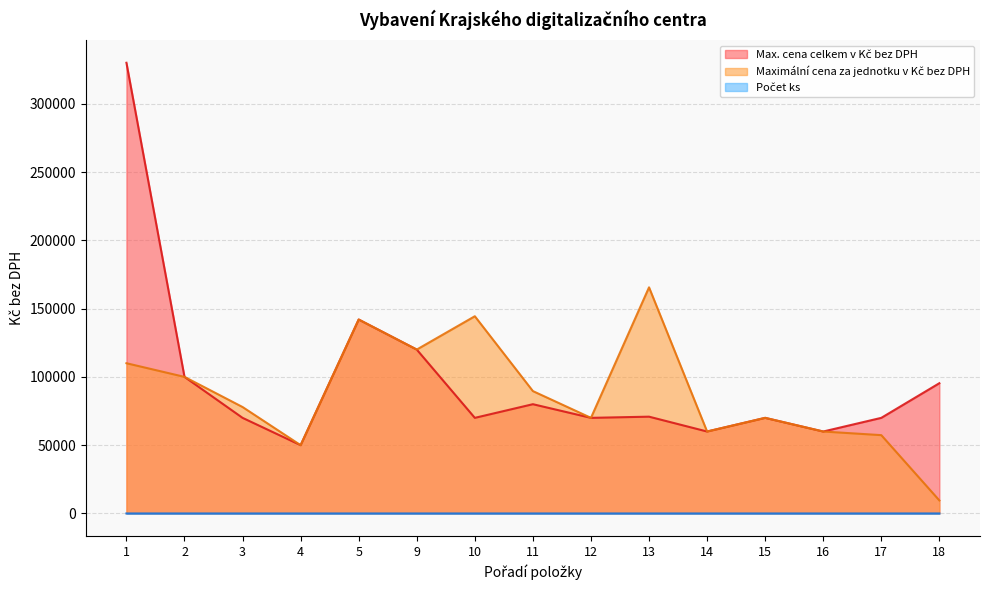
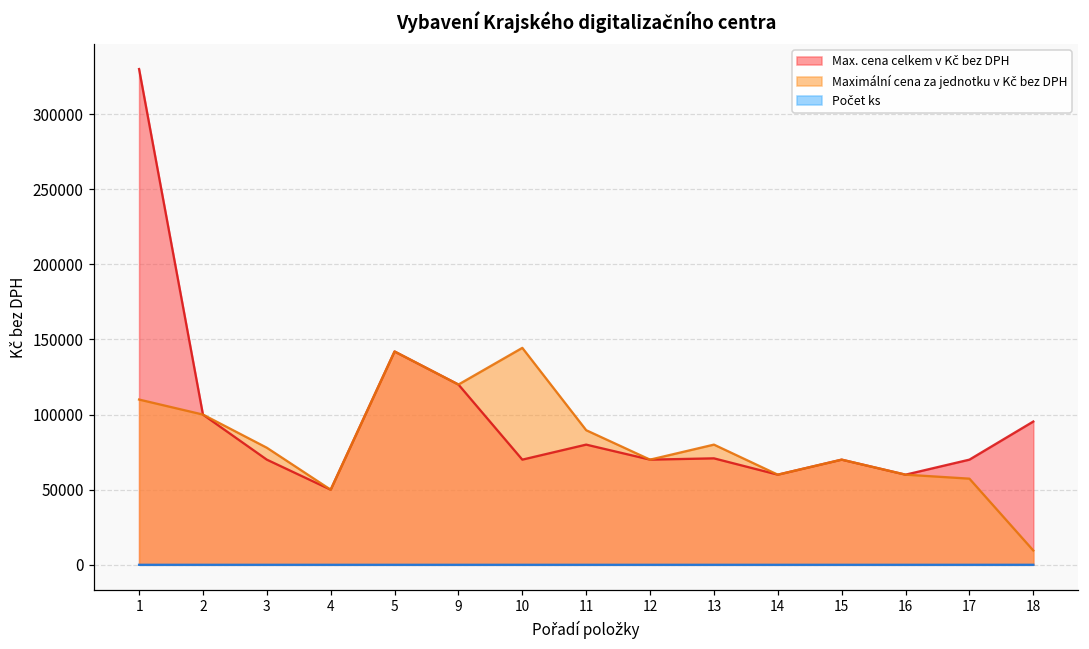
  {
    "Max. cena celkem v Kč bez DPH": {
      "1": 330000,
      "3": 70000,
      "10": 70000,
      "11": 80000,
      "13": 71000,
      "17": 70000,
      "18": 95000
    },
    "Maximální cena za jednotku v Kč bez DPH": {
      "1": 110000,
      "3": 78000,
      "10": 144000,
      "11": 90000,
-     "13": 166000,
+     "13": 80000,
      "17": 57000,
      "18": 10000
    },
    "Počet ks": {
      "1": 0,
      "2": 0,
      "3": 0,
      "4": 0,
      "5": 0,
      "9": 0,
      "10": 0,
      "11": 0,
      "12": 0,
      "13": 0,
      "14": 0,
      "15": 0,
      "16": 0,
      "17": 0,
      "18": 0
    }
  }
